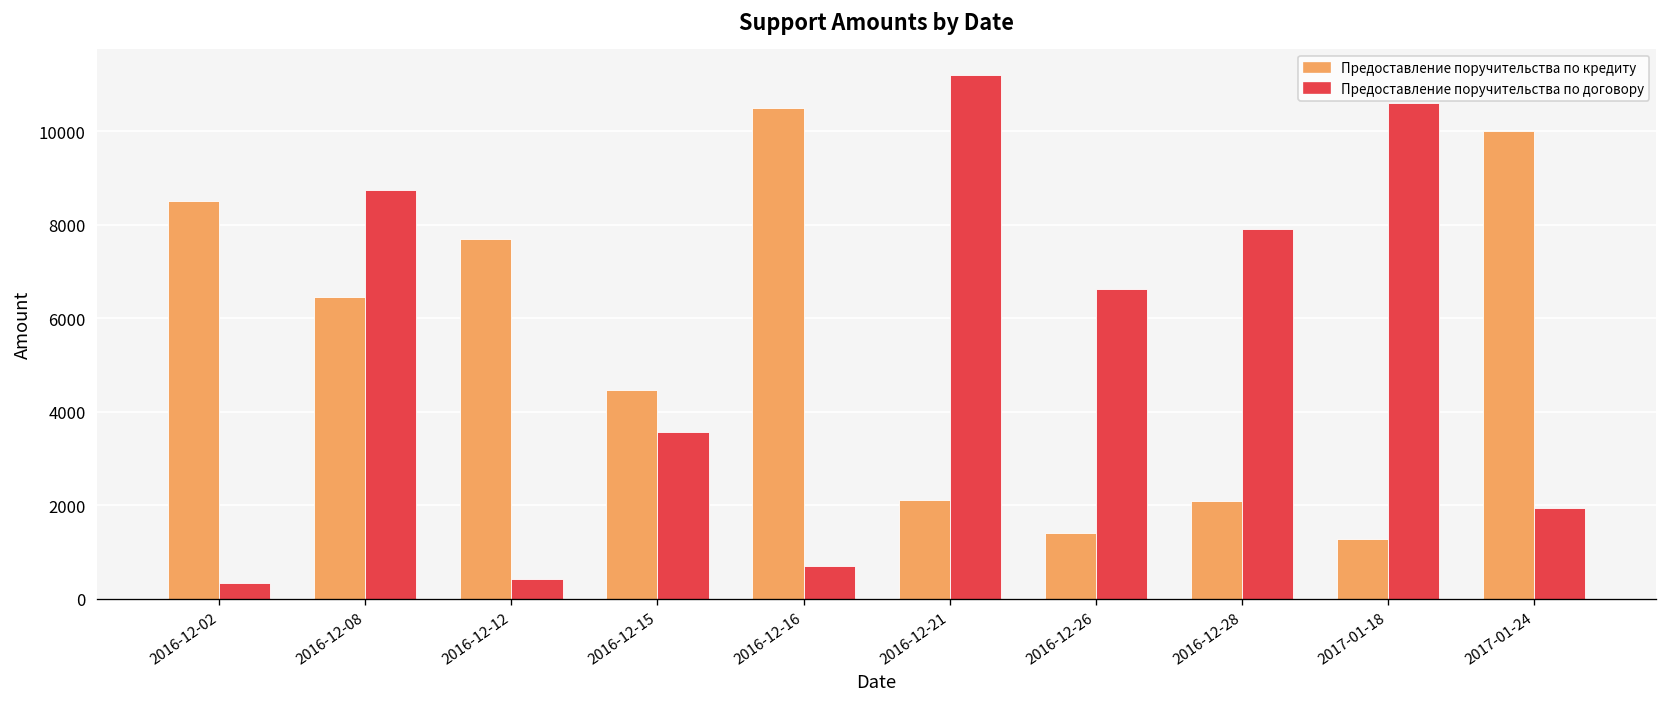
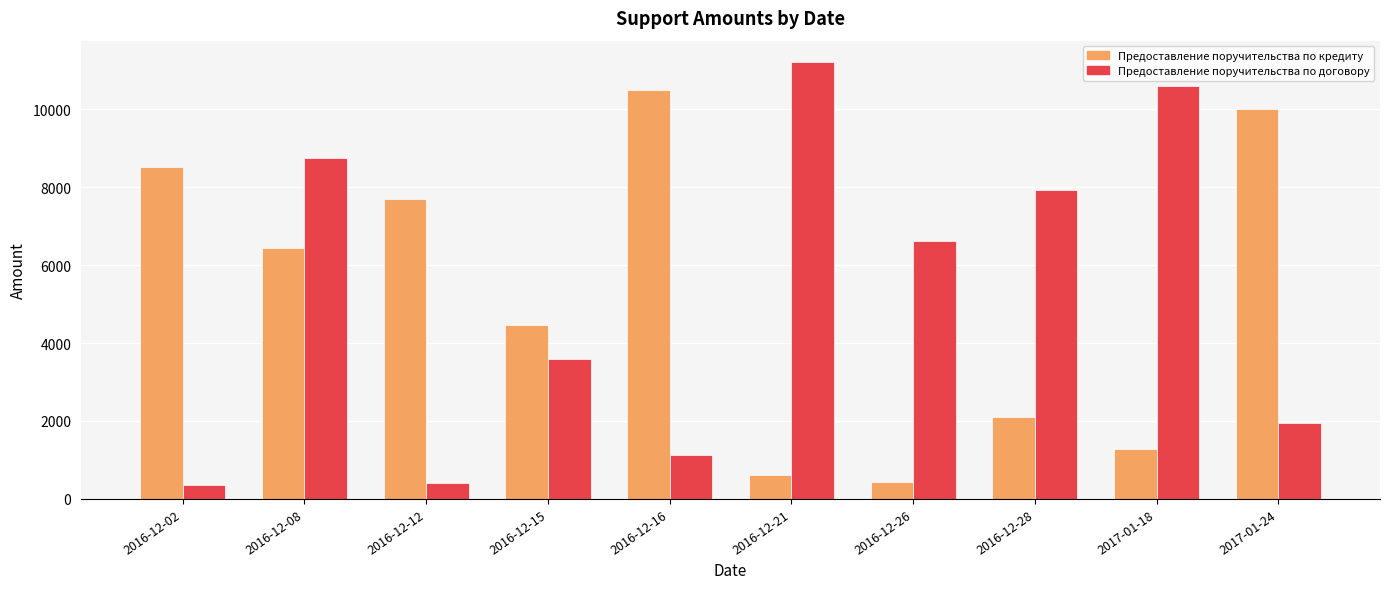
  {
    "Предоставление поручительства по кредиту": {
      "2016-12-02": 8500,
      "2016-12-08": 6400,
      "2016-12-12": 7700,
      "2016-12-15": 4500,
      "2016-12-16": 10500,
-     "2016-12-21": 2100,
-     "2016-12-26": 1400,
+     "2016-12-21": 600,
+     "2016-12-26": 400,
      "2016-12-28": 2100,
      "2017-01-18": 1300,
      "2017-01-24": 10000
    },
    "Предоставление поручительства по договору": {
      "2016-12-02": 400,
      "2016-12-08": 8800,
      "2016-12-12": 400,
      "2016-12-15": 3600,
-     "2016-12-16": 700,
+     "2016-12-16": 1100,
      "2016-12-21": 11200,
      "2016-12-26": 6600,
      "2016-12-28": 7900,
      "2017-01-18": 10600,
      "2017-01-24": 2000
    }
  }
